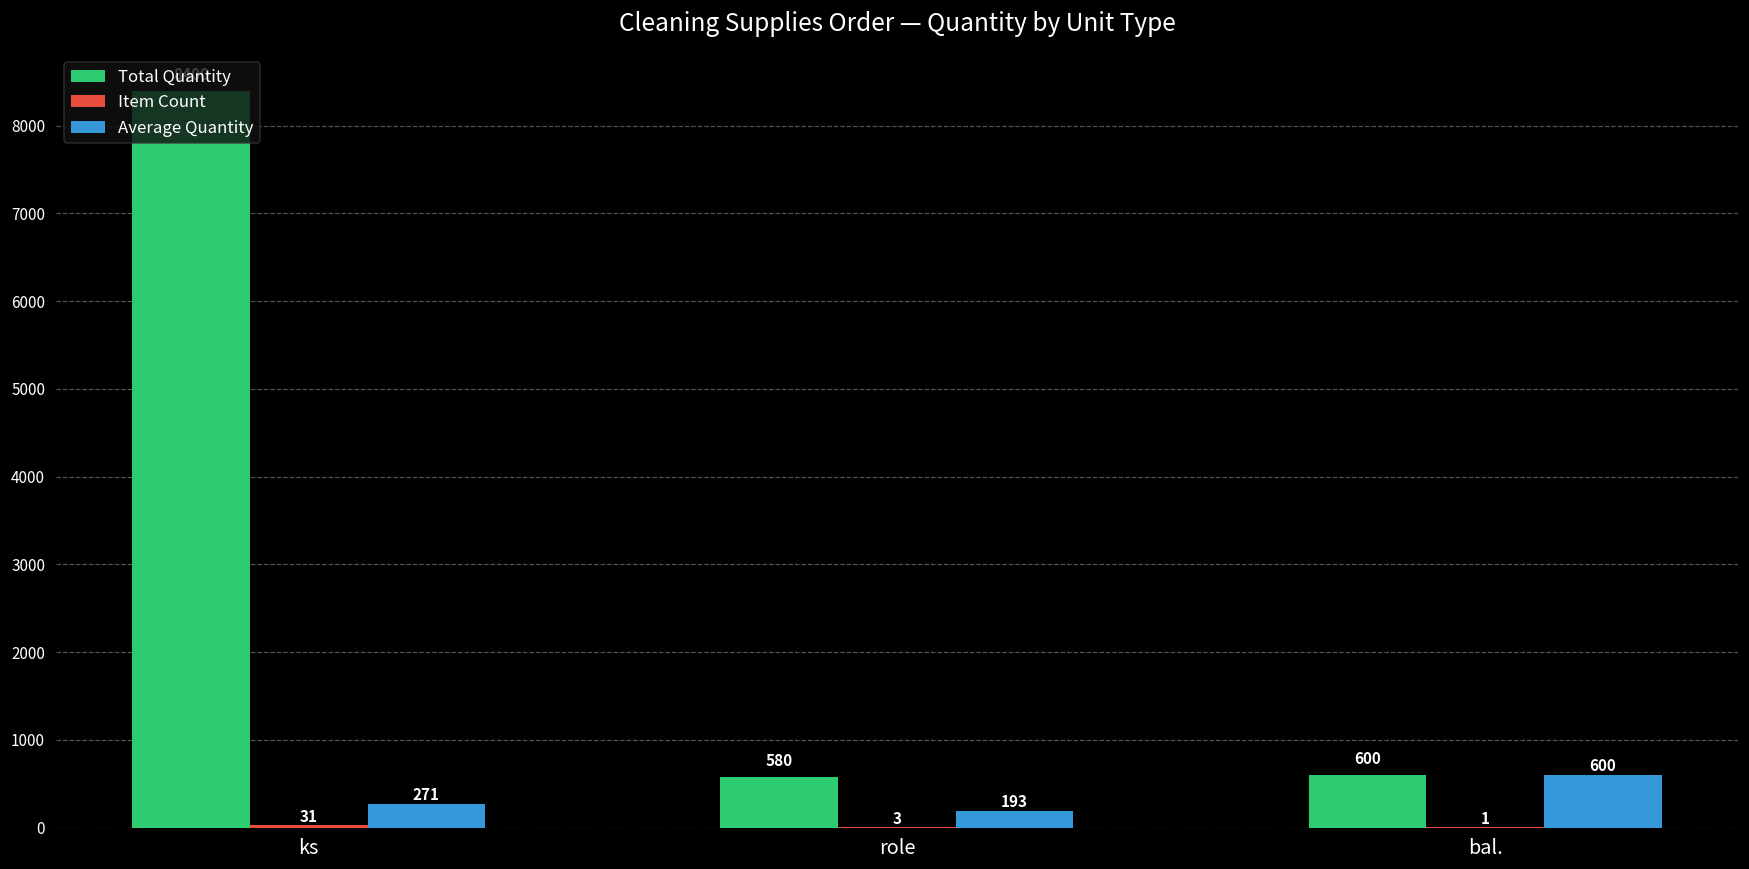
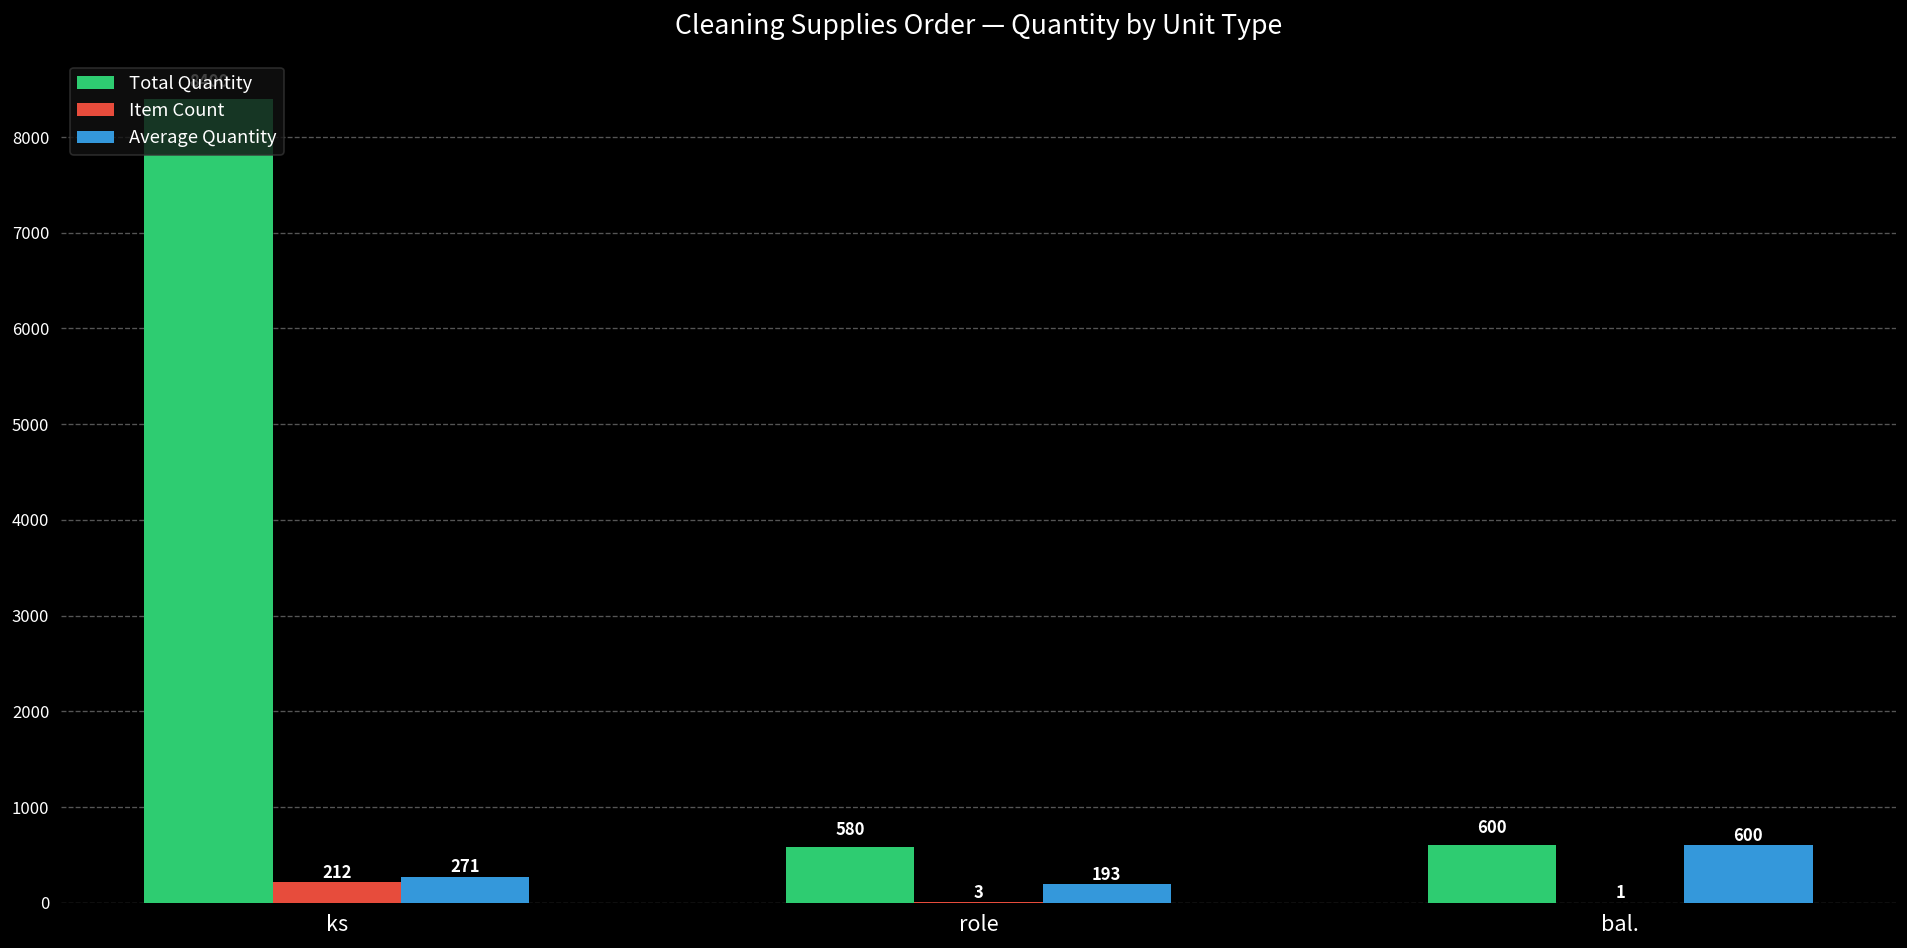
  {
    "Total Quantity": {
      "role": 580,
      "bal.": 600
    },
    "Item Count": {
-     "ks": 31,
+     "ks": 212,
      "role": 3,
      "bal.": 1
    },
    "Average Quantity": {
      "ks": 271,
      "role": 193,
      "bal.": 600
    }
  }
